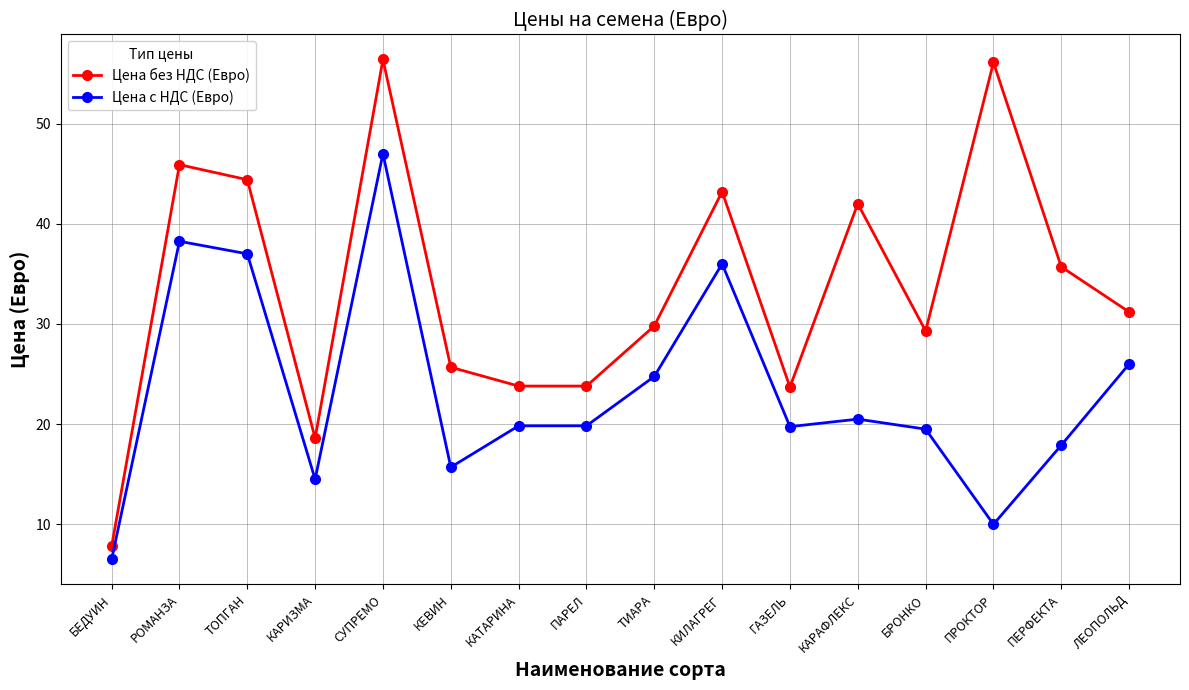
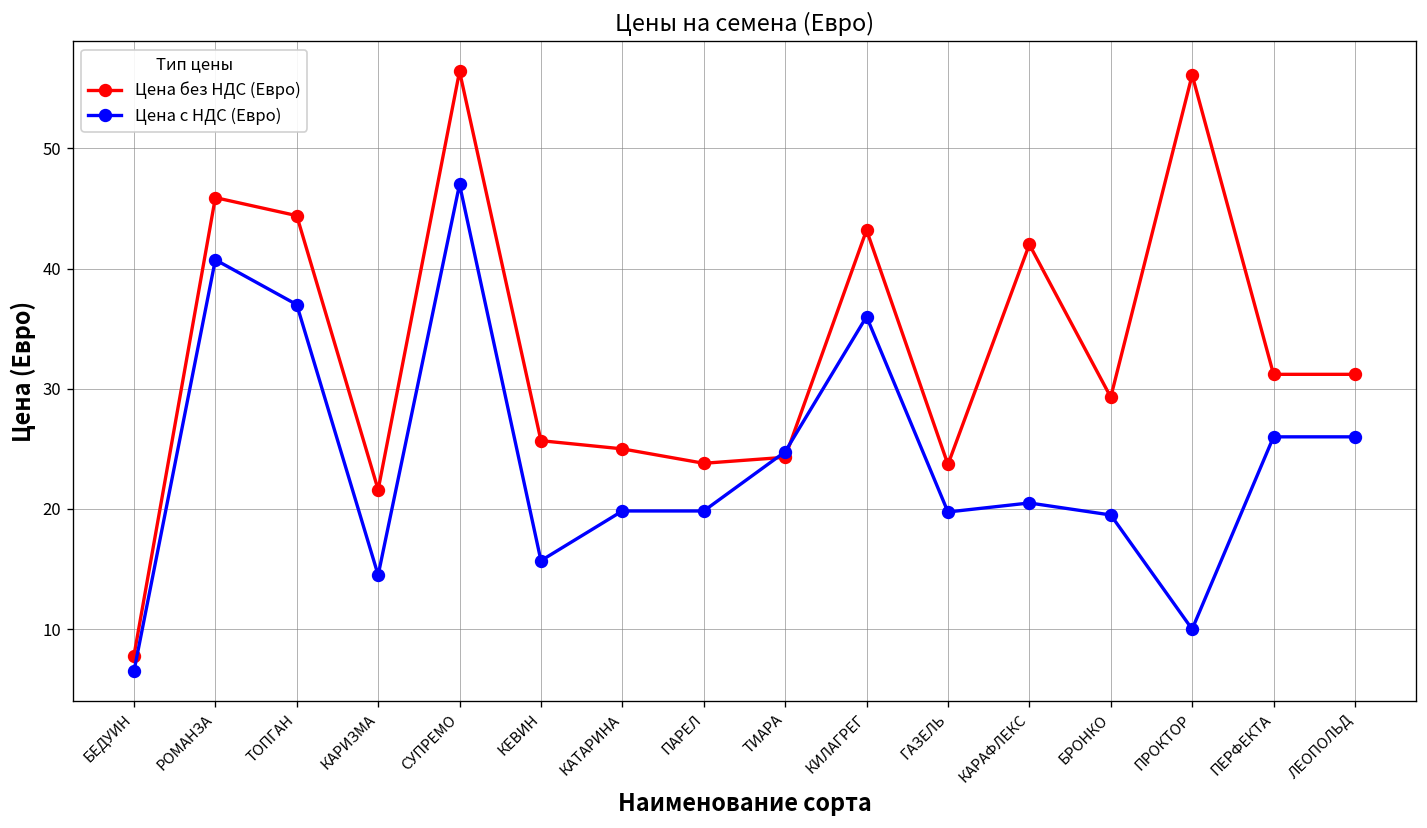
  {
    "Цена без НДС (Евро)": {
      "БЕДУИН": 7.8,
      "РОМАНЗА": 45.9,
      "ТОПГАН": 44.4,
-     "КАРИЗМА": 18.6,
+     "КАРИЗМА": 21.6,
      "СУПРЕМО": 56.4,
      "КЕВИН": 25.7,
-     "КАТАРИНА": 23.8,
+     "КАТАРИНА": 25.0,
      "ПАРЕЛ": 23.8,
-     "ТИАРА": 29.8,
+     "ТИАРА": 24.3,
      "КИЛАГРЕГ": 43.2,
      "ГАЗЕЛЬ": 23.7,
      "КАРАФЛЕКС": 42.0,
      "БРОНКО": 29.3,
      "ПРОКТОР": 56.1,
-     "ПЕРФЕКТА": 35.7,
+     "ПЕРФЕКТА": 31.2,
      "ЛЕОПОЛЬД": 31.2
    },
    "Цена с НДС (Евро)": {
      "БЕДУИН": 6.5,
-     "РОМАНЗА": 38.3,
+     "РОМАНЗА": 40.7,
      "ТОПГАН": 37.0,
      "КАРИЗМА": 14.5,
      "СУПРЕМО": 47.0,
      "КЕВИН": 15.7,
      "КАТАРИНА": 19.8,
      "ПАРЕЛ": 19.8,
      "ТИАРА": 24.8,
      "КИЛАГРЕГ": 36.0,
      "ГАЗЕЛЬ": 19.8,
      "КАРАФЛЕКС": 20.5,
      "БРОНКО": 19.5,
      "ПРОКТОР": 10.0,
-     "ПЕРФЕКТА": 17.9,
+     "ПЕРФЕКТА": 26.0,
      "ЛЕОПОЛЬД": 26.0
    }
  }
